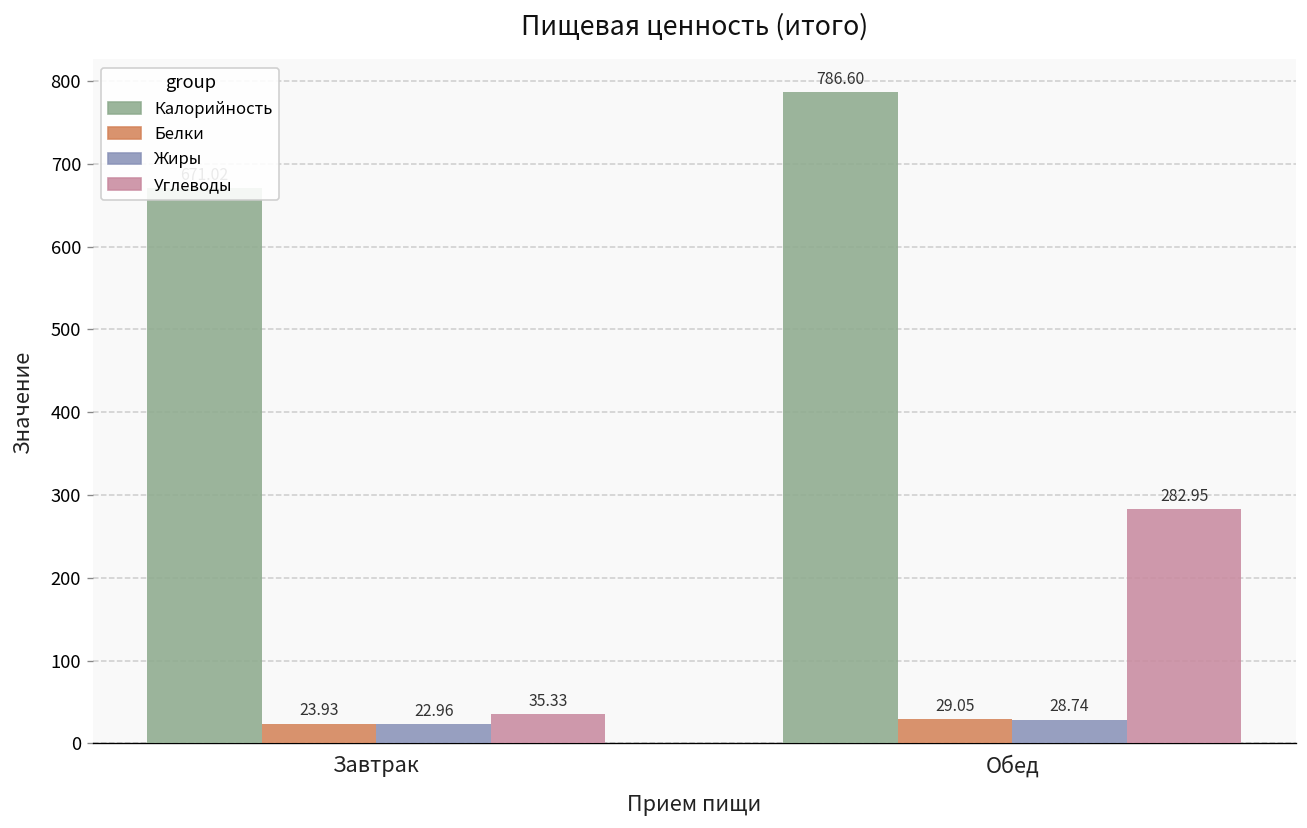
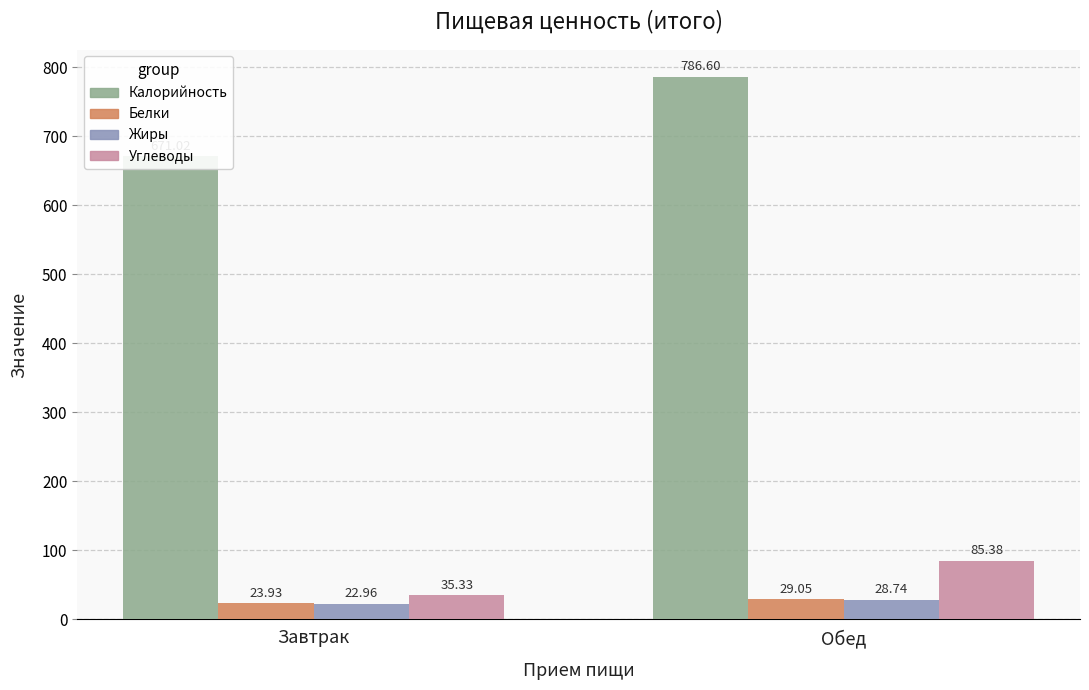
  {
    "Белки": {
      "Завтрак": 23.93,
      "Обед": 29.05
    },
    "Углеводы": {
      "Завтрак": 35.33,
-     "Обед": 282.95
+     "Обед": 85.38
    }
  }
